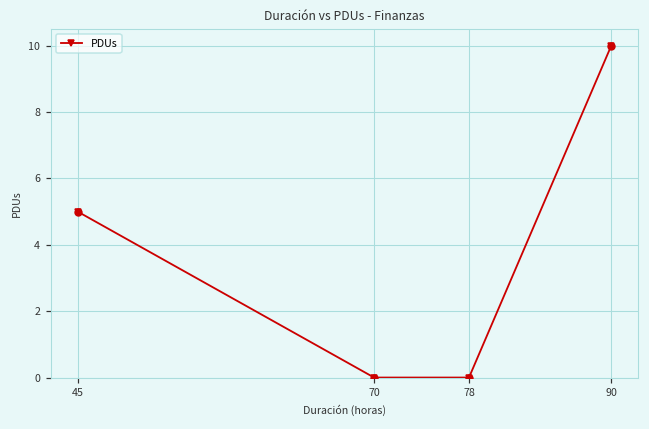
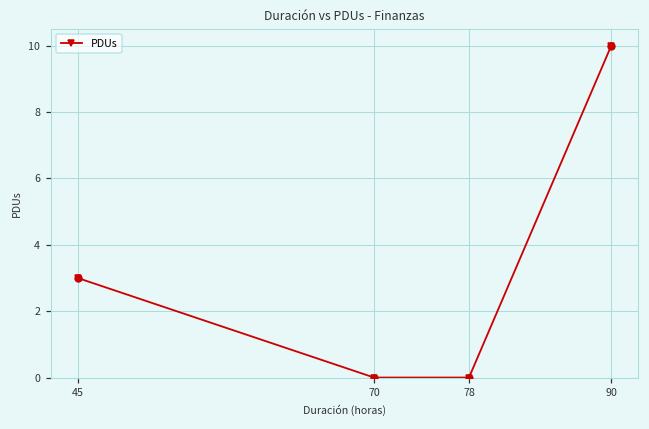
  {
-   "45": 5,
+   "45": 3,
    "70": 0,
    "78": 0,
    "90": 10
  }
